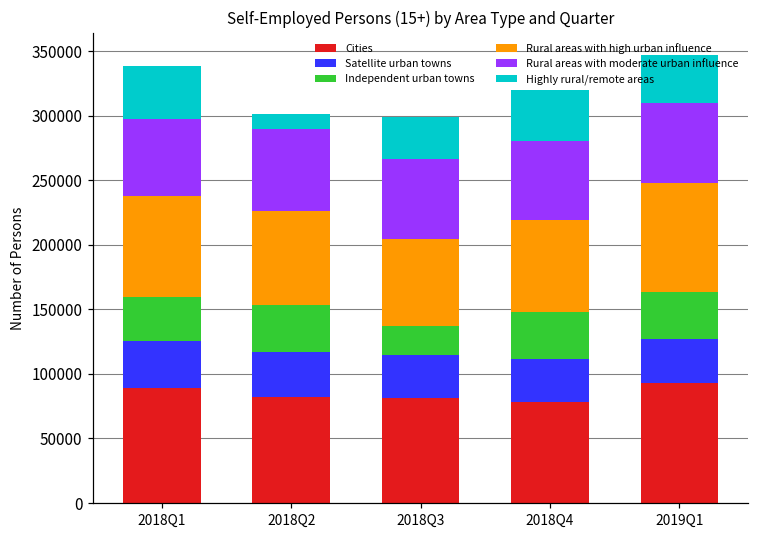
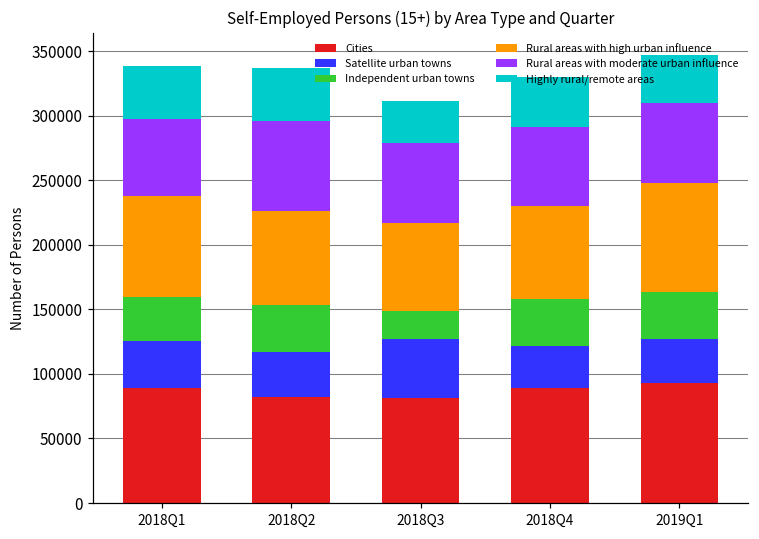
  {
    "Cities": {
      "2018Q1": 89000,
      "2018Q2": 82000,
      "2018Q3": 81000,
-     "2018Q4": 78000,
+     "2018Q4": 89000,
      "2019Q1": 93000
    },
    "Satellite urban towns": {
      "2018Q1": 36000,
      "2018Q2": 35000,
-     "2018Q3": 33000,
+     "2018Q3": 45000,
      "2018Q4": 33000,
      "2019Q1": 34000
    },
    "Independent urban towns": {
      "2018Q1": 34000,
      "2018Q2": 37000,
      "2018Q3": 22000,
      "2018Q4": 36000,
      "2019Q1": 36000
    },
    "Rural areas with high urban influence": {
      "2018Q1": 78000,
      "2018Q2": 72000,
      "2018Q3": 68000,
      "2018Q4": 72000,
      "2019Q1": 84000
    },
    "Rural areas with moderate urban influence": {
      "2018Q1": 60000,
-     "2018Q2": 64000,
+     "2018Q2": 70000,
      "2018Q3": 62000,
      "2018Q4": 62000,
      "2019Q1": 62000
    },
    "Highly rural/remote areas": {
      "2018Q1": 41000,
-     "2018Q2": 12000,
+     "2018Q2": 41000,
      "2018Q3": 32000,
      "2018Q4": 39000,
      "2019Q1": 37000
    }
  }
